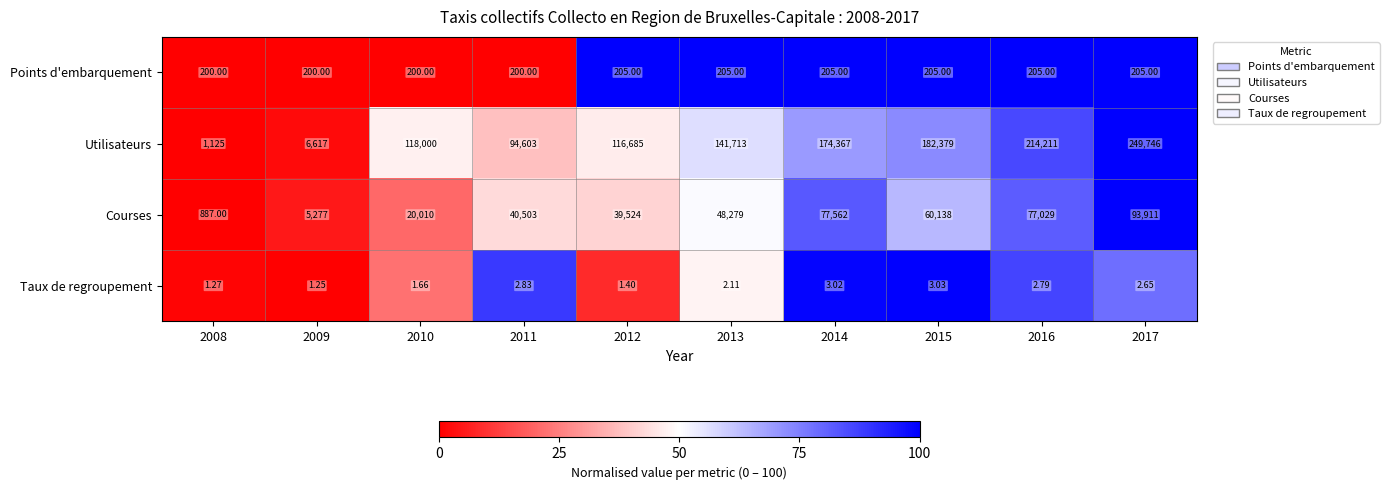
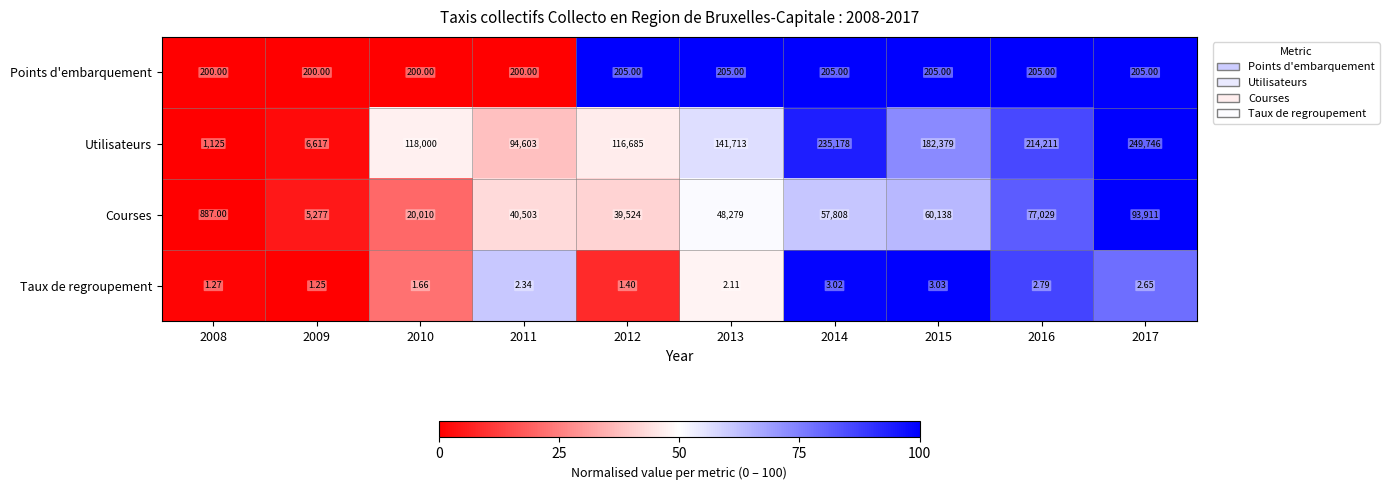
  {
    "Utilisateurs": {
-     "2014": "174,367"
+     "2014": "235,178"
    },
    "Courses": {
-     "2014": "77,562"
+     "2014": "57,808"
    },
    "Taux de regroupement": {
-     "2011": "2.83"
+     "2011": "2.34"
    }
  }
